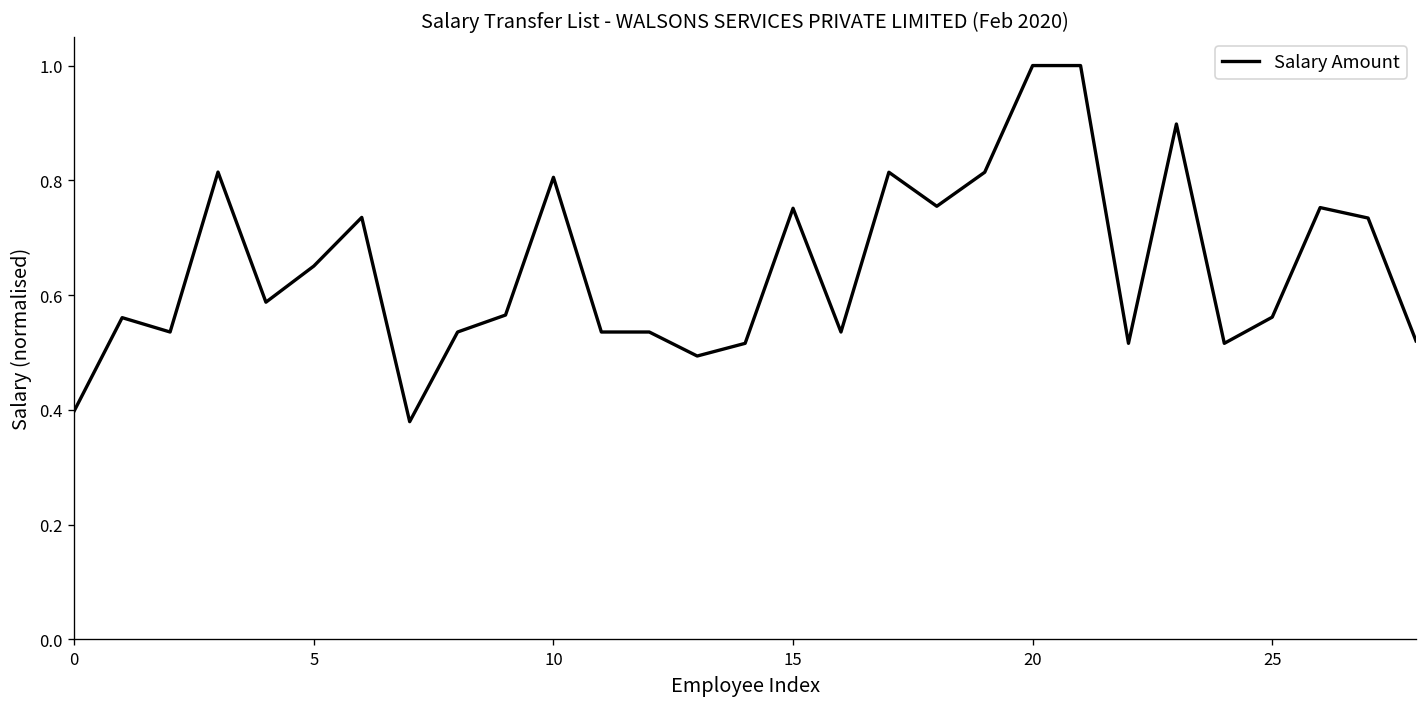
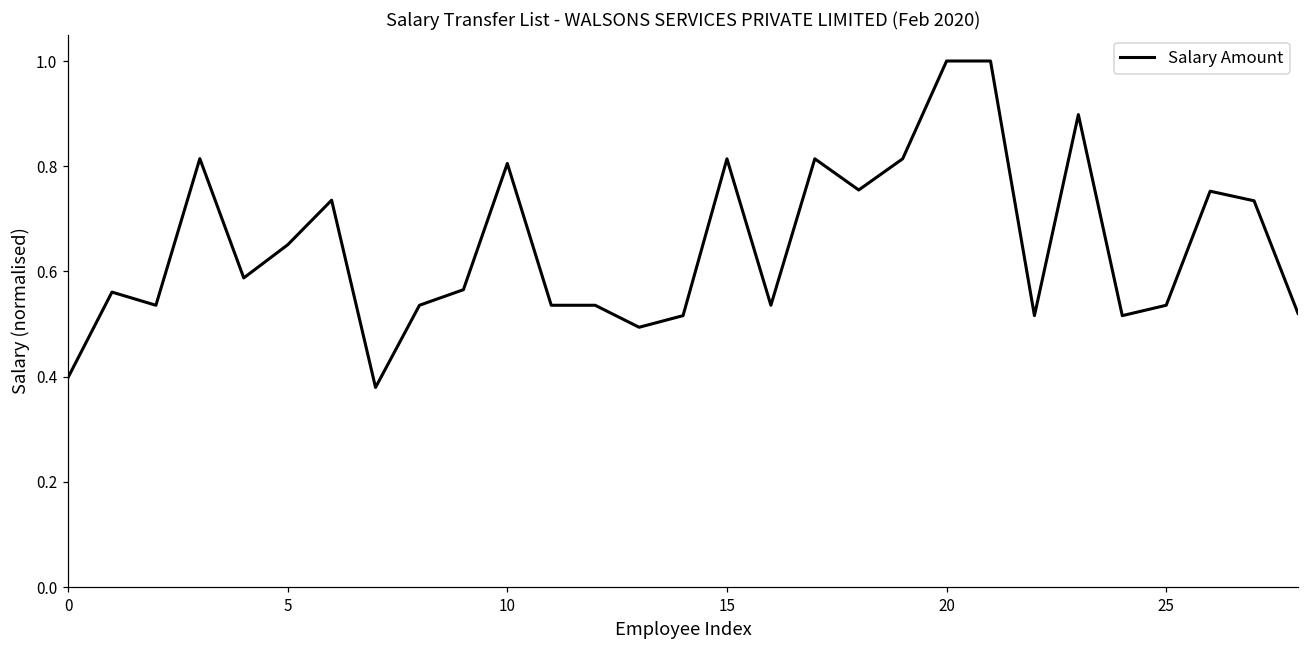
  {
    "0": 0.40,
    "5": 0.65,
    "10": 0.81,
-   "15": 0.75,
+   "15": 0.81,
    "20": 1.00,
-   "25": 0.56
+   "25": 0.54
  }
